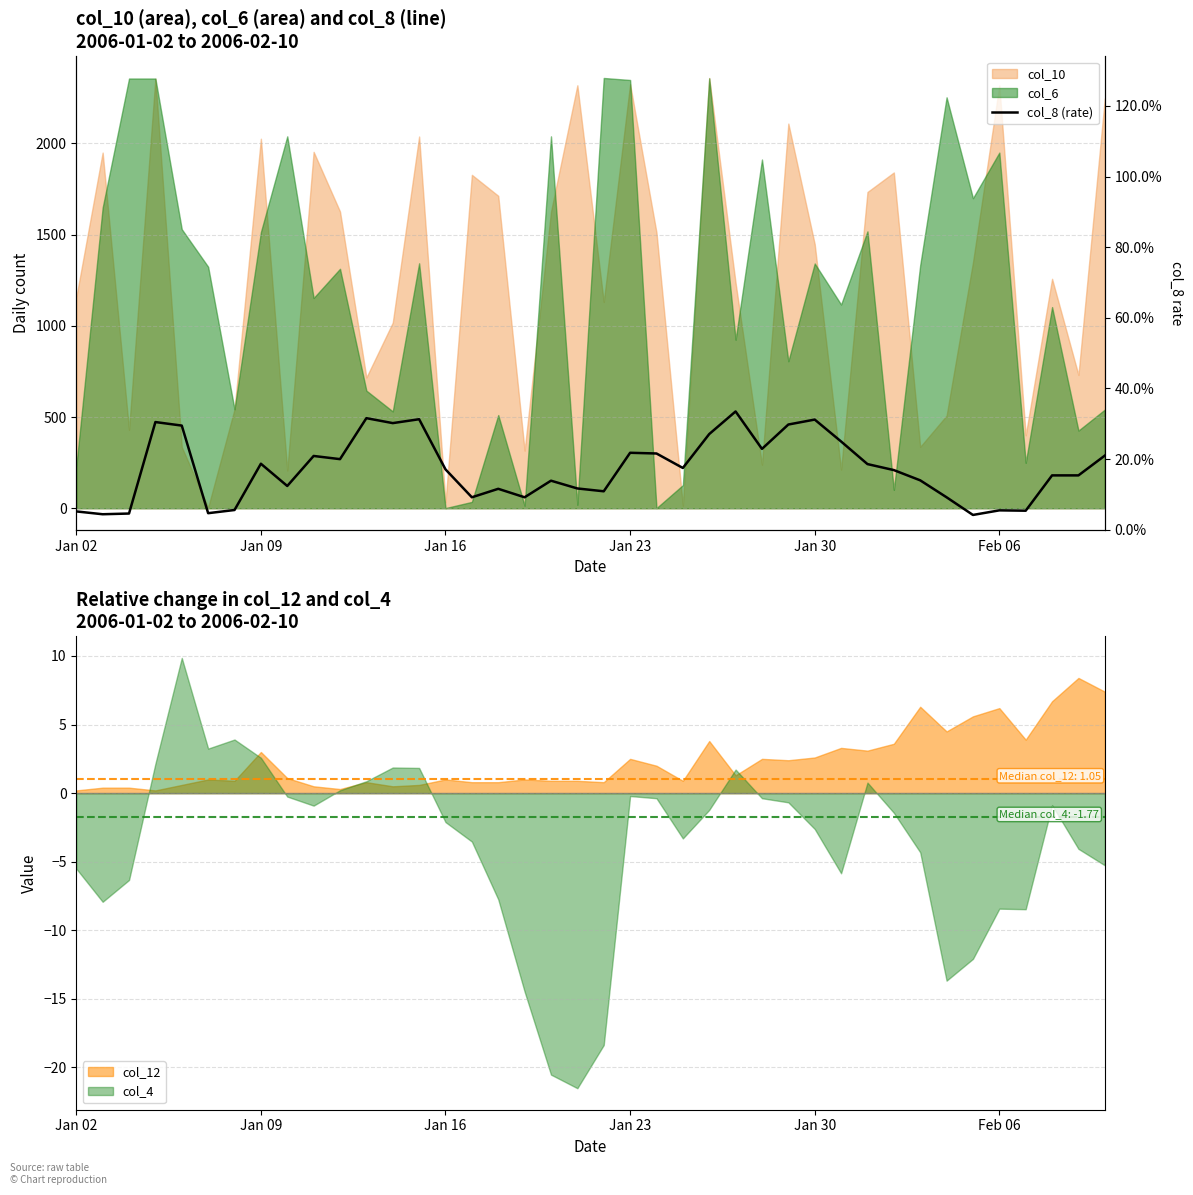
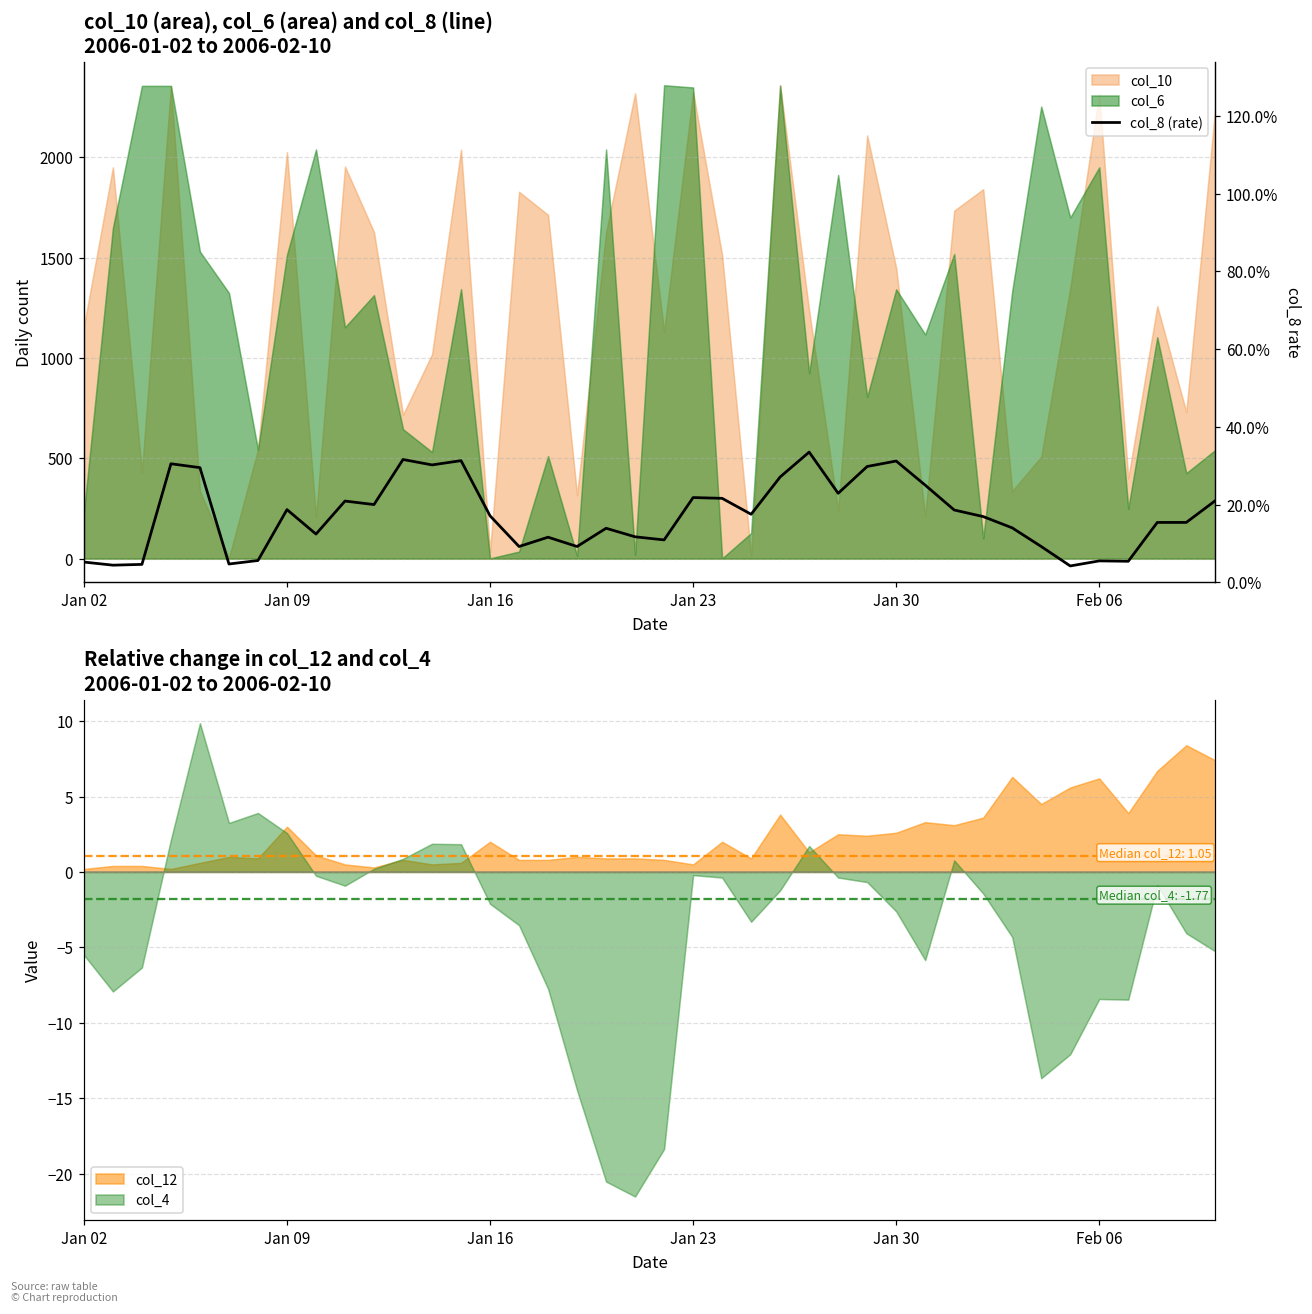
  {
    "Relative change in col_12 and col_4 2006-01-02 to 2006-02-10": {
      "col_12": {
        "Jan 02": 0.2,
        "Jan 09": 3.0,
-       "Jan 16": 1,
-       "Jan 23": 2.5,
+       "Jan 16": 2,
+       "Jan 23": 0.5,
        "Jan 30": 2.6,
        "Feb 06": 6.2
      }
    }
  }
